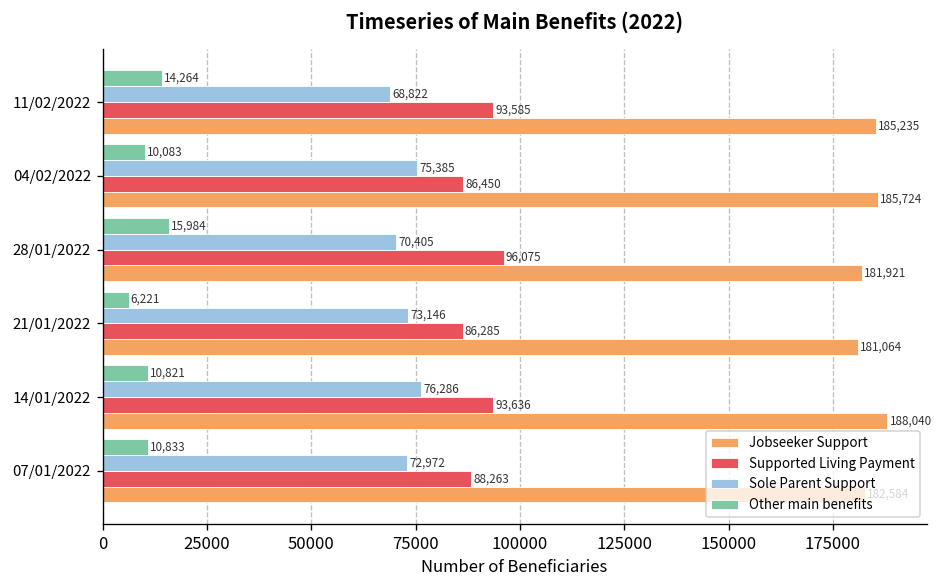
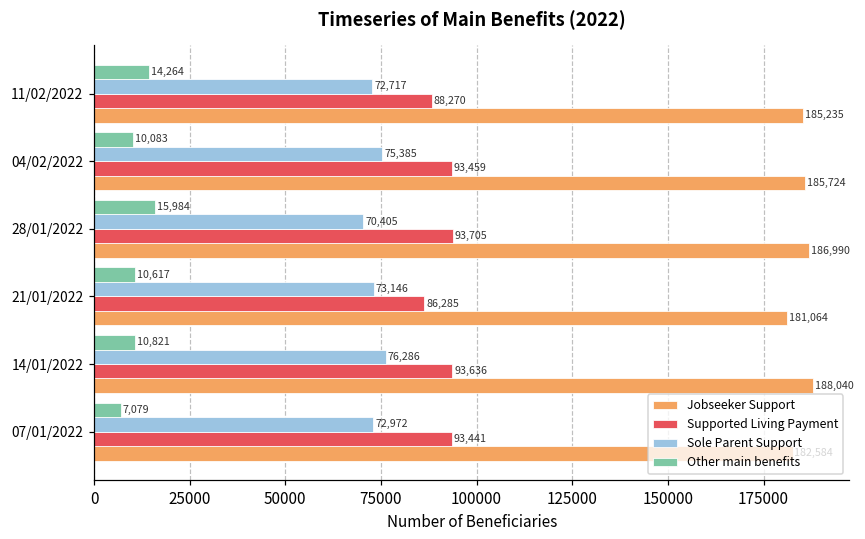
  {
    "Jobseeker Support": {
      "11/02/2022": "185,235",
      "04/02/2022": "185,724",
-     "28/01/2022": "181,921",
+     "28/01/2022": "186,990",
      "21/01/2022": "181,064",
      "14/01/2022": "188,040"
    },
    "Supported Living Payment": {
-     "11/02/2022": "93,585",
-     "04/02/2022": "86,450",
-     "28/01/2022": "96,075",
+     "11/02/2022": "88,270",
+     "04/02/2022": "93,459",
+     "28/01/2022": "93,705",
      "21/01/2022": "86,285",
      "14/01/2022": "93,636",
-     "07/01/2022": "88,263"
+     "07/01/2022": "93,441"
    },
    "Sole Parent Support": {
-     "11/02/2022": "68,822",
+     "11/02/2022": "72,717",
      "04/02/2022": "75,385",
      "28/01/2022": "70,405",
      "21/01/2022": "73,146",
      "14/01/2022": "76,286",
      "07/01/2022": "72,972"
    },
    "Other main benefits": {
      "11/02/2022": "14,264",
      "04/02/2022": "10,083",
      "28/01/2022": "15,984",
-     "21/01/2022": "6,221",
+     "21/01/2022": "10,617",
      "14/01/2022": "10,821",
-     "07/01/2022": "10,833"
+     "07/01/2022": "7,079"
    }
  }
